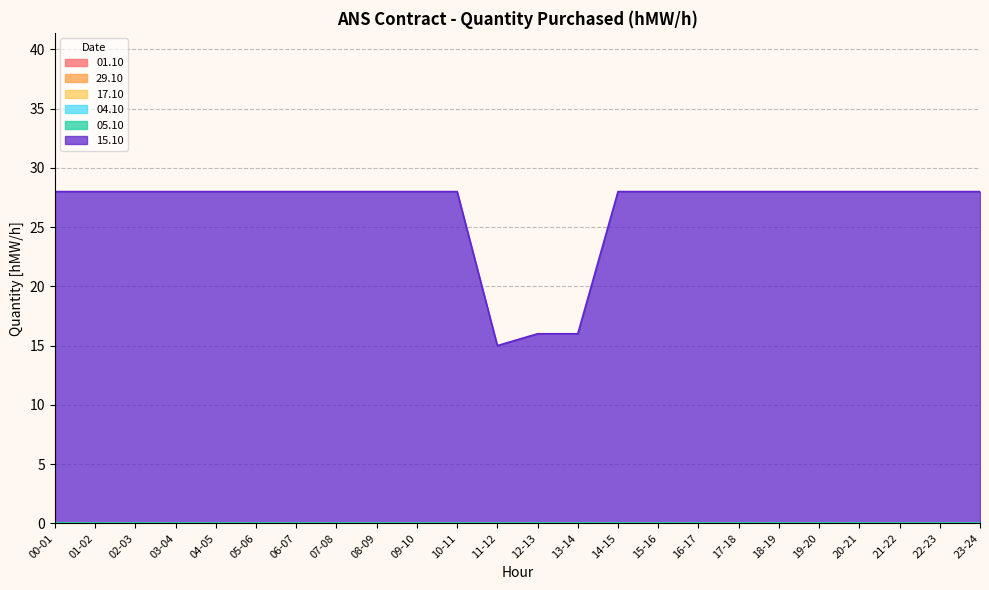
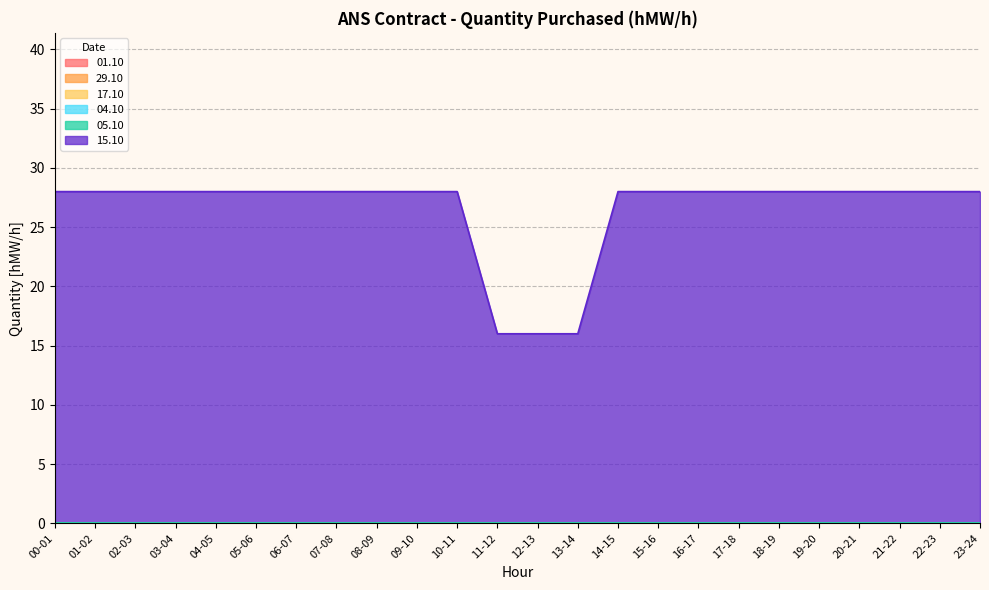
  {
    "05.10": {
      "00-01": 0,
      "01-02": 0,
      "02-03": 0,
      "03-04": 0,
      "04-05": 0,
      "05-06": 0,
      "06-07": 0,
      "07-08": 0,
      "08-09": 0,
      "09-10": 0,
      "10-11": 0,
      "11-12": 0,
      "12-13": 0,
      "13-14": 0,
      "14-15": 0,
      "15-16": 0,
      "16-17": 0,
      "17-18": 0,
      "18-19": 0,
      "19-20": 0,
      "20-21": 0,
      "21-22": 0,
      "22-23": 0,
      "23-24": 0
    },
    "15.10": {
      "00-01": 28,
      "01-02": 28,
      "02-03": 28,
      "03-04": 28,
      "04-05": 28,
      "05-06": 28,
      "06-07": 28,
      "07-08": 28,
      "08-09": 28,
      "09-10": 28,
      "10-11": 28,
-     "11-12": 15,
+     "11-12": 16,
      "12-13": 16,
      "13-14": 16,
      "14-15": 28,
      "15-16": 28,
      "16-17": 28,
      "17-18": 28,
      "18-19": 28,
      "19-20": 28,
      "20-21": 28,
      "21-22": 28,
      "22-23": 28,
      "23-24": 28
    }
  }
